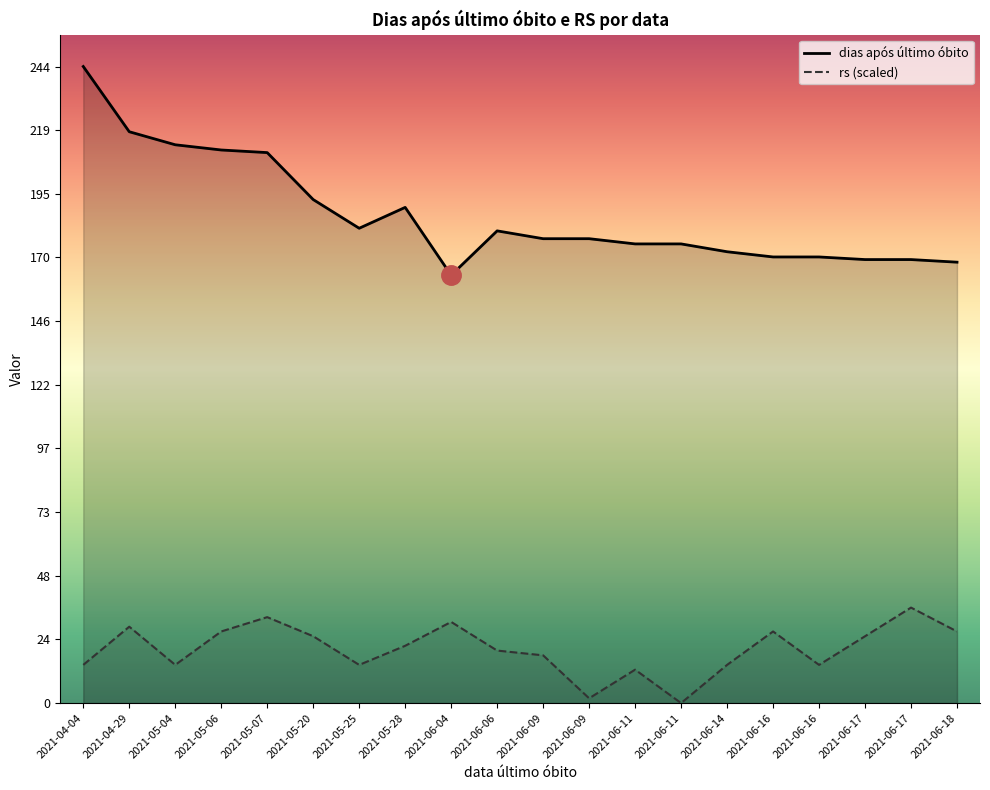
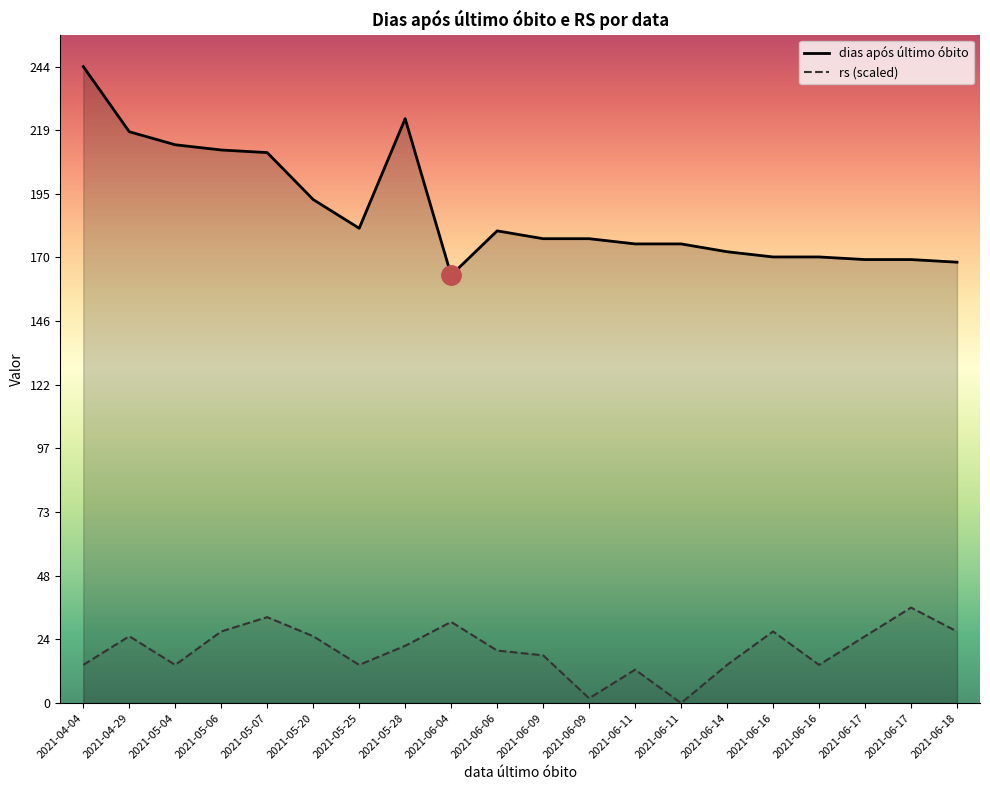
  {
    "dias após último óbito": {
      "2021-04-04": 244,
      "2021-04-29": 219,
      "2021-05-04": 214,
      "2021-05-06": 212,
      "2021-05-07": 211,
      "2021-05-20": 193,
      "2021-05-25": 182,
-     "2021-05-28": 190,
+     "2021-05-28": 224,
      "2021-06-06": 181,
      "2021-06-14": 173,
      "2021-06-18": 169
    },
    "rs (scaled)": {
      "2021-04-04": 15,
-     "2021-04-29": 29,
+     "2021-04-29": 26,
      "2021-05-04": 15,
      "2021-05-06": 27,
      "2021-05-07": 33,
      "2021-05-20": 26,
      "2021-05-25": 15,
      "2021-05-28": 22,
      "2021-06-04": 31,
      "2021-06-06": 20,
      "2021-06-14": 15,
      "2021-06-18": 27
    }
  }
